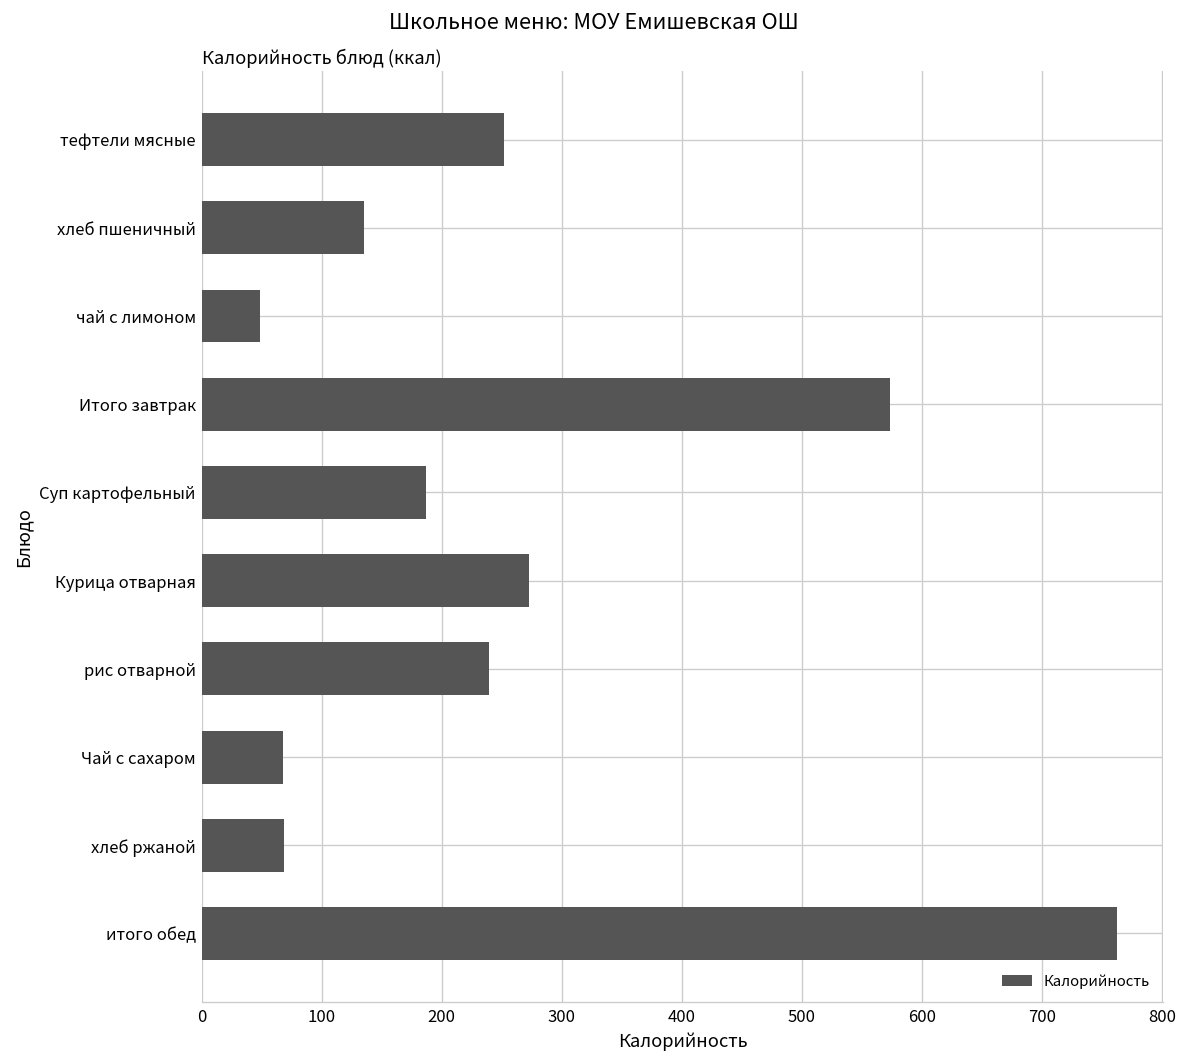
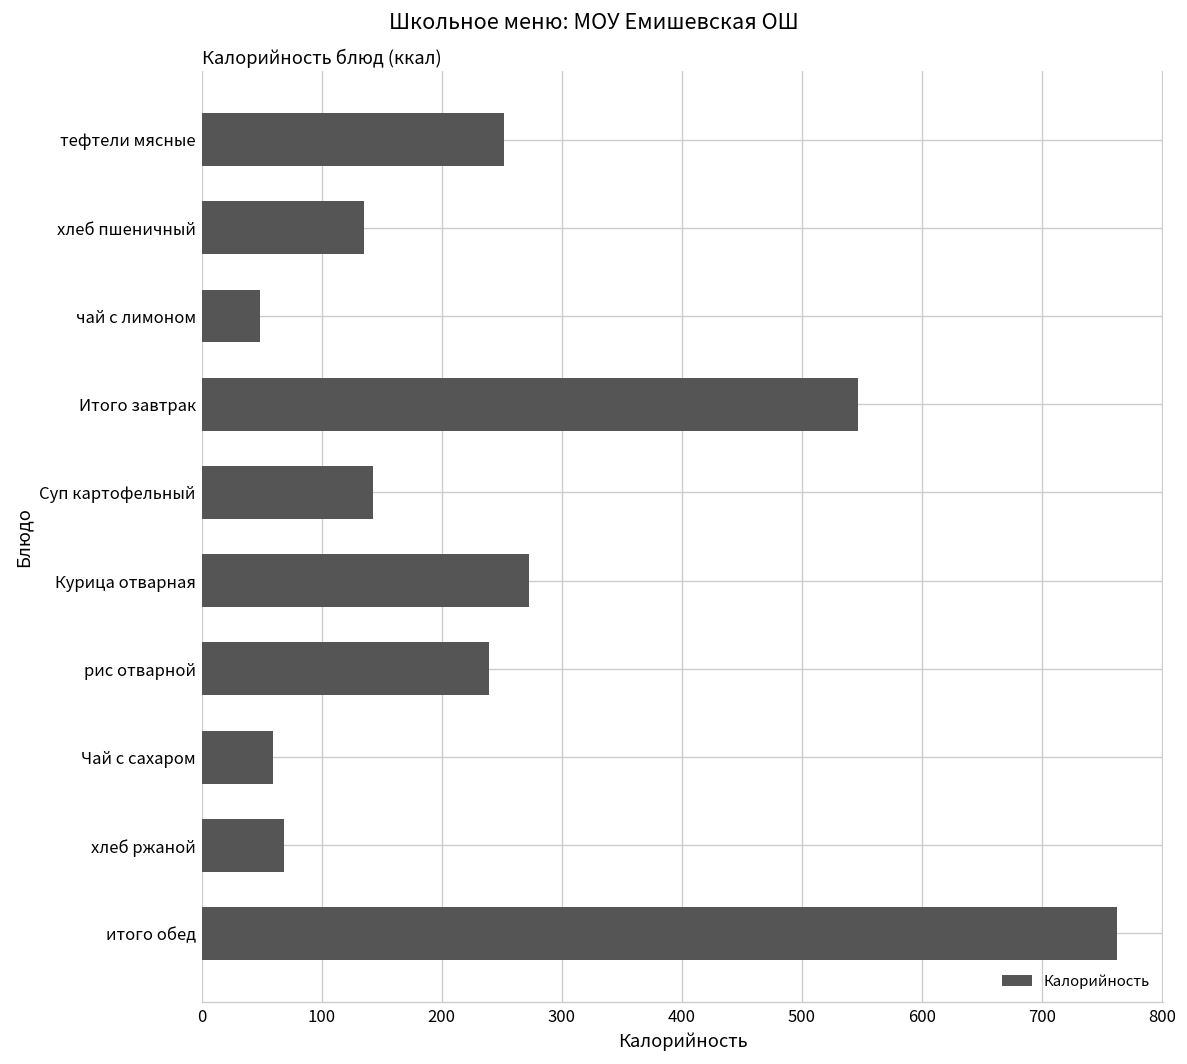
  {
    "тефтели мясные": 252,
    "хлеб пшеничный": 136,
    "чай с лимоном": 49,
-   "Итого завтрак": 573,
-   "Суп картофельный": 187,
+   "Итого завтрак": 547,
+   "Суп картофельный": 143,
    "Курица отварная": 273,
    "рис отварной": 240,
-   "Чай с сахаром": 68,
+   "Чай с сахаром": 59,
    "хлеб ржаной": 69,
    "итого обед": 763
  }
